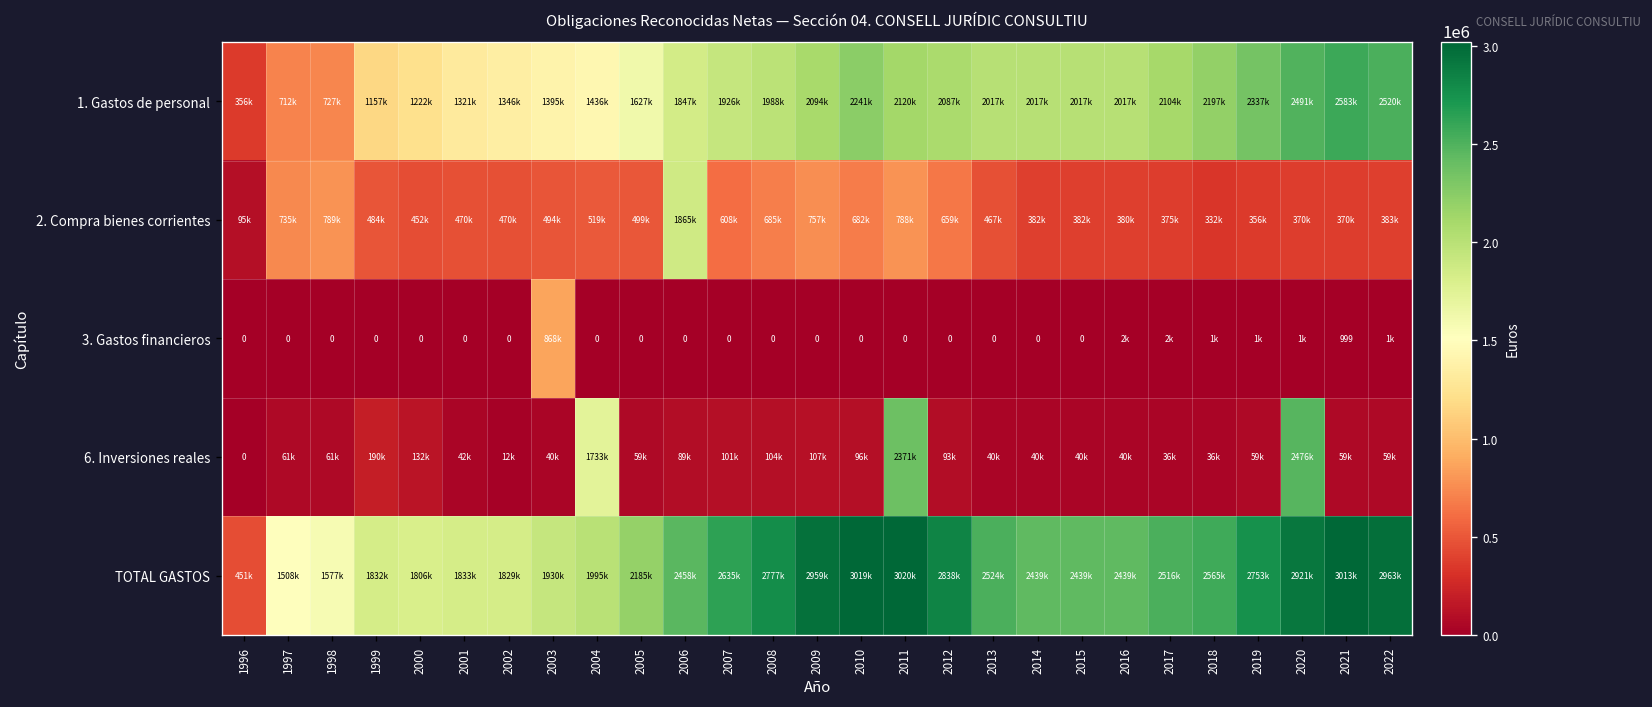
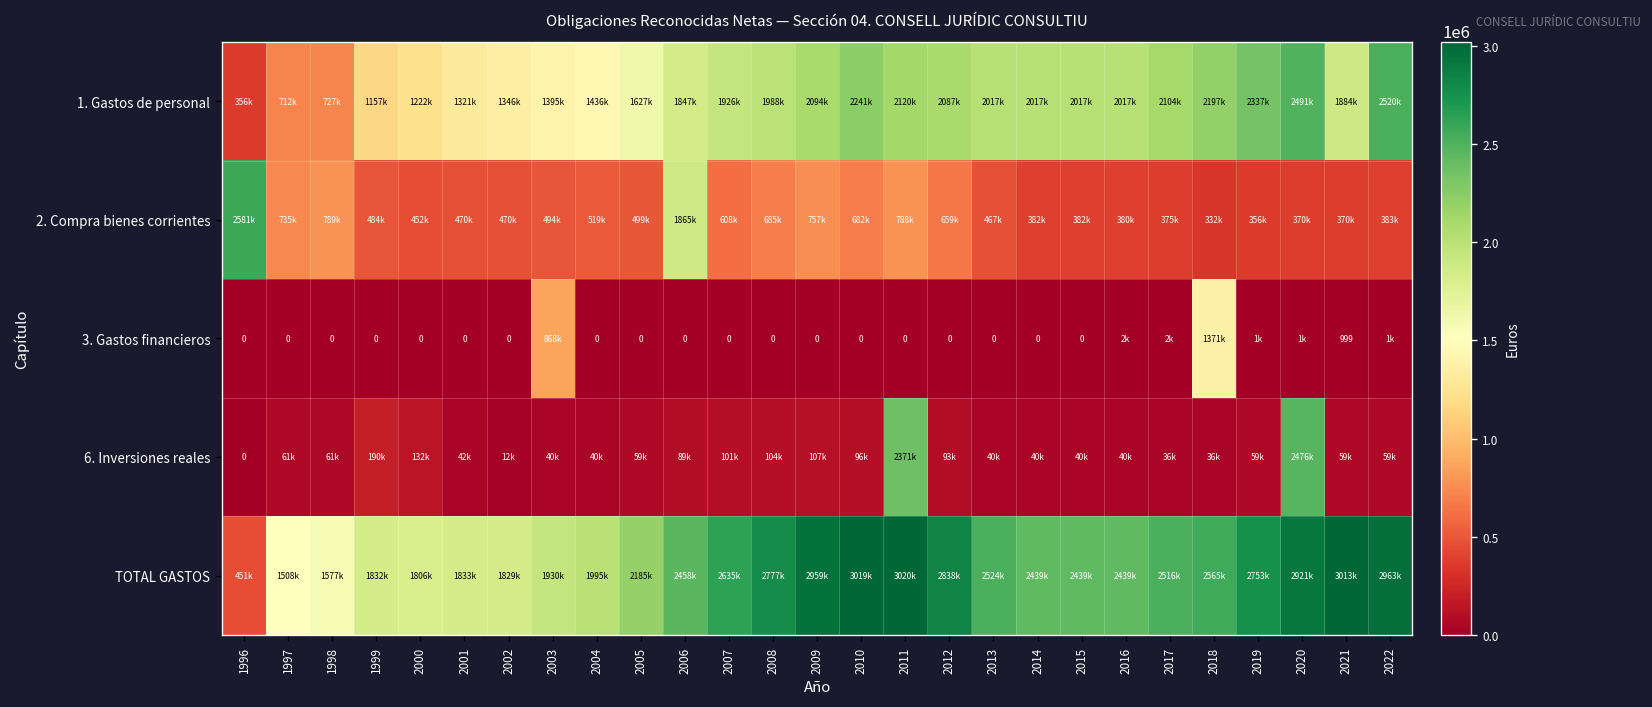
  {
    "1. Gastos de personal": {
      "1996": "356k",
      "1997": "712k",
      "1998": "727k",
      "1999": "1157k",
      "2000": "1222k",
      "2001": "1321k",
      "2002": "1346k",
      "2003": "1395k",
      "2004": "1436k",
      "2005": "1627k",
      "2006": "1847k",
      "2007": "1926k",
      "2008": "1988k",
      "2009": "2094k",
      "2010": "2241k",
      "2011": "2120k",
      "2012": "2087k",
      "2013": "2017k",
      "2014": "2017k",
      "2015": "2017k",
      "2016": "2017k",
      "2017": "2104k",
      "2018": "2197k",
      "2019": "2337k",
      "2020": "2491k",
-     "2021": "2583k",
+     "2021": "1884k",
      "2022": "2520k"
    },
    "2. Compra bienes corrientes": {
-     "1996": "95k",
+     "1996": "2581k",
      "1997": "735k",
      "1998": "789k",
      "1999": "484k",
      "2000": "452k",
      "2001": "470k",
      "2002": "470k",
      "2003": "494k",
      "2004": "519k",
      "2005": "499k",
      "2006": "1865k",
      "2007": "608k",
      "2008": "685k",
      "2009": "757k",
      "2010": "682k",
      "2011": "788k",
      "2012": "659k",
      "2013": "467k",
      "2014": "382k",
      "2015": "382k",
      "2016": "380k",
      "2017": "375k",
      "2018": "332k",
      "2019": "356k",
      "2020": "370k",
      "2021": "370k",
      "2022": "383k"
    },
    "3. Gastos financieros": {
      "1996": "0",
      "1997": "0",
      "1998": "0",
      "1999": "0",
      "2000": "0",
      "2001": "0",
      "2002": "0",
      "2003": "868k",
      "2004": "0",
      "2005": "0",
      "2006": "0",
      "2007": "0",
      "2008": "0",
      "2009": "0",
      "2010": "0",
      "2011": "0",
      "2012": "0",
      "2013": "0",
      "2014": "0",
      "2015": "0",
      "2016": "2k",
      "2017": "2k",
-     "2018": "1k",
+     "2018": "1371k",
      "2019": "1k",
      "2020": "1k",
      "2021": "999",
      "2022": "1k"
    },
    "6. Inversiones reales": {
      "1996": "0",
      "1997": "61k",
      "1998": "61k",
      "1999": "190k",
      "2000": "132k",
      "2001": "42k",
      "2002": "12k",
      "2003": "40k",
-     "2004": "1733k",
+     "2004": "40k",
      "2005": "59k",
      "2006": "89k",
      "2007": "101k",
      "2008": "104k",
      "2009": "107k",
      "2010": "96k",
      "2011": "2371k",
      "2012": "93k",
      "2013": "40k",
      "2014": "40k",
      "2015": "40k",
      "2016": "40k",
      "2017": "36k",
      "2018": "36k",
      "2019": "59k",
      "2020": "2476k",
      "2021": "59k",
      "2022": "59k"
    },
    "TOTAL GASTOS": {
      "1996": "451k",
      "1997": "1508k",
      "1998": "1577k",
      "1999": "1832k",
      "2000": "1806k",
      "2001": "1833k",
      "2002": "1829k",
      "2003": "1930k",
      "2004": "1995k",
      "2005": "2185k",
      "2006": "2458k",
      "2007": "2635k",
      "2008": "2777k",
      "2009": "2959k",
      "2010": "3019k",
      "2011": "3020k",
      "2012": "2838k",
      "2013": "2524k",
      "2014": "2439k",
      "2015": "2439k",
      "2016": "2439k",
      "2017": "2516k",
      "2018": "2565k",
      "2019": "2753k",
      "2020": "2921k",
      "2021": "3013k",
      "2022": "2963k"
    }
  }
